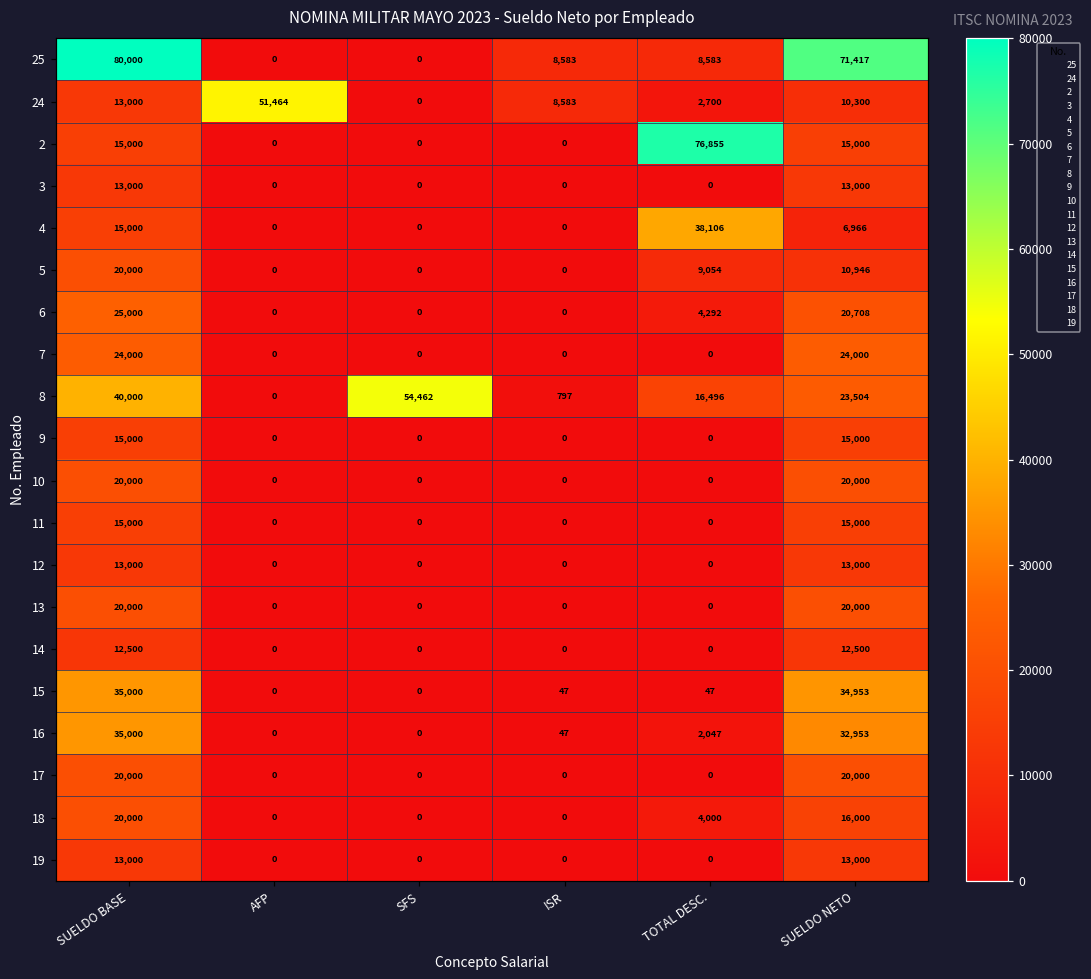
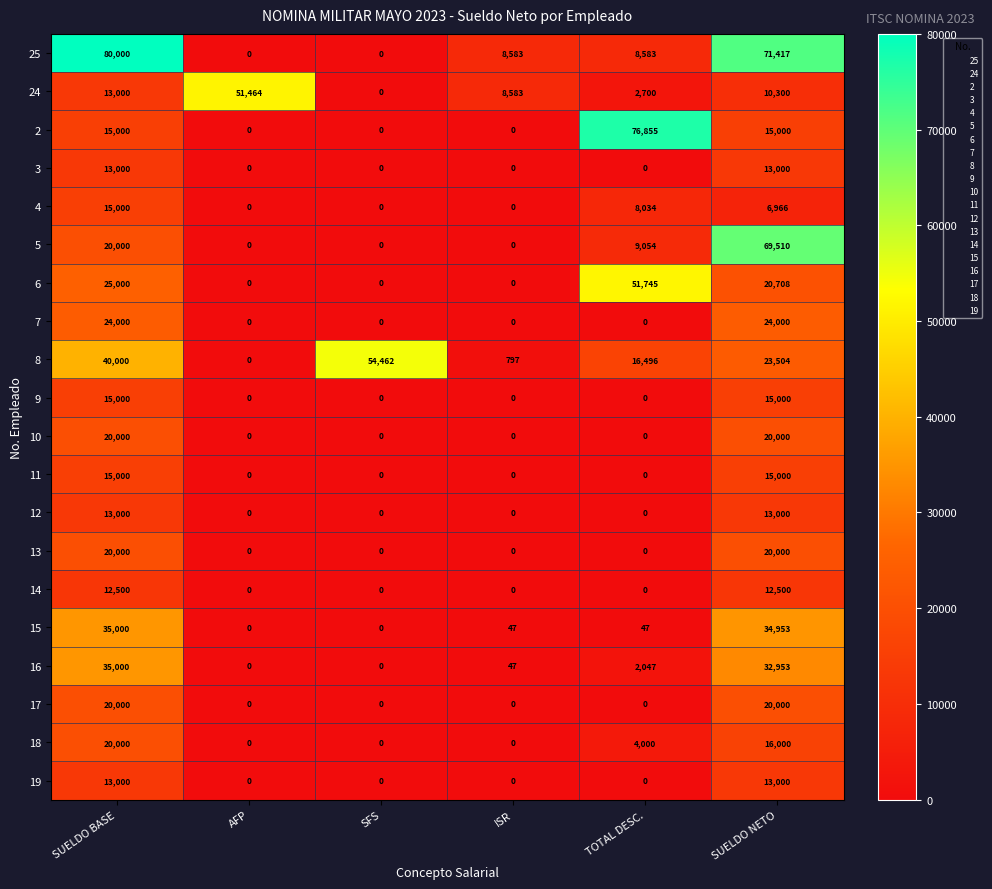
  {
    "25": {
      "SUELDO BASE": "80,000",
      "AFP": "0",
      "SFS": "0",
      "ISR": "8,583",
      "TOTAL DESC.": "8,583",
      "SUELDO NETO": "71,417"
    },
    "24": {
      "SUELDO BASE": "13,000",
      "AFP": "51,464",
      "SFS": "0",
      "ISR": "8,583",
      "TOTAL DESC.": "2,700",
      "SUELDO NETO": "10,300"
    },
    "2": {
      "SUELDO BASE": "15,000",
      "AFP": "0",
      "SFS": "0",
      "ISR": "0",
      "TOTAL DESC.": "76,855",
      "SUELDO NETO": "15,000"
    },
    "3": {
      "SUELDO BASE": "13,000",
      "AFP": "0",
      "SFS": "0",
      "ISR": "0",
      "TOTAL DESC.": "0",
      "SUELDO NETO": "13,000"
    },
    "4": {
      "SUELDO BASE": "15,000",
      "AFP": "0",
      "SFS": "0",
      "ISR": "0",
-     "TOTAL DESC.": "38,106",
+     "TOTAL DESC.": "8,034",
      "SUELDO NETO": "6,966"
    },
    "5": {
      "SUELDO BASE": "20,000",
      "AFP": "0",
      "SFS": "0",
      "ISR": "0",
      "TOTAL DESC.": "9,054",
-     "SUELDO NETO": "10,946"
+     "SUELDO NETO": "69,510"
    },
    "6": {
      "SUELDO BASE": "25,000",
      "AFP": "0",
      "SFS": "0",
      "ISR": "0",
-     "TOTAL DESC.": "4,292",
+     "TOTAL DESC.": "51,745",
      "SUELDO NETO": "20,708"
    },
    "7": {
      "SUELDO BASE": "24,000",
      "AFP": "0",
      "SFS": "0",
      "ISR": "0",
      "TOTAL DESC.": "0",
      "SUELDO NETO": "24,000"
    },
    "8": {
      "SUELDO BASE": "40,000",
      "AFP": "0",
      "SFS": "54,462",
      "ISR": "797",
      "TOTAL DESC.": "16,496",
      "SUELDO NETO": "23,504"
    },
    "9": {
      "SUELDO BASE": "15,000",
      "AFP": "0",
      "SFS": "0",
      "ISR": "0",
      "TOTAL DESC.": "0",
      "SUELDO NETO": "15,000"
    },
    "10": {
      "SUELDO BASE": "20,000",
      "AFP": "0",
      "SFS": "0",
      "ISR": "0",
      "TOTAL DESC.": "0",
      "SUELDO NETO": "20,000"
    },
    "11": {
      "SUELDO BASE": "15,000",
      "AFP": "0",
      "SFS": "0",
      "ISR": "0",
      "TOTAL DESC.": "0",
      "SUELDO NETO": "15,000"
    },
    "12": {
      "SUELDO BASE": "13,000",
      "AFP": "0",
      "SFS": "0",
      "ISR": "0",
      "TOTAL DESC.": "0",
      "SUELDO NETO": "13,000"
    },
    "13": {
      "SUELDO BASE": "20,000",
      "AFP": "0",
      "SFS": "0",
      "ISR": "0",
      "TOTAL DESC.": "0",
      "SUELDO NETO": "20,000"
    },
    "14": {
      "SUELDO BASE": "12,500",
      "AFP": "0",
      "SFS": "0",
      "ISR": "0",
      "TOTAL DESC.": "0",
      "SUELDO NETO": "12,500"
    },
    "15": {
      "SUELDO BASE": "35,000",
      "AFP": "0",
      "SFS": "0",
      "ISR": "47",
      "TOTAL DESC.": "47",
      "SUELDO NETO": "34,953"
    },
    "16": {
      "SUELDO BASE": "35,000",
      "AFP": "0",
      "SFS": "0",
      "ISR": "47",
      "TOTAL DESC.": "2,047",
      "SUELDO NETO": "32,953"
    },
    "17": {
      "SUELDO BASE": "20,000",
      "AFP": "0",
      "SFS": "0",
      "ISR": "0",
      "TOTAL DESC.": "0",
      "SUELDO NETO": "20,000"
    },
    "18": {
      "SUELDO BASE": "20,000",
      "AFP": "0",
      "SFS": "0",
      "ISR": "0",
      "TOTAL DESC.": "4,000",
      "SUELDO NETO": "16,000"
    },
    "19": {
      "SUELDO BASE": "13,000",
      "AFP": "0",
      "SFS": "0",
      "ISR": "0",
      "TOTAL DESC.": "0",
      "SUELDO NETO": "13,000"
    }
  }
